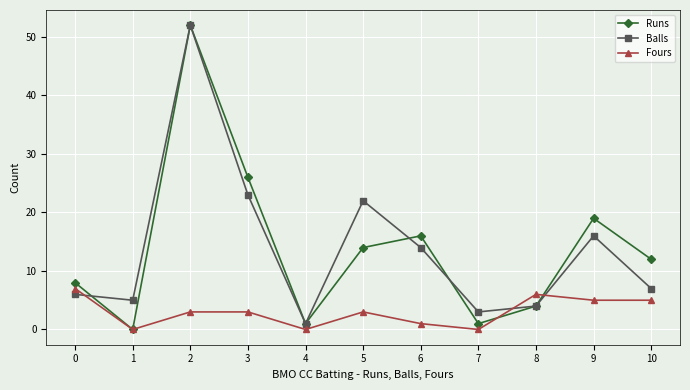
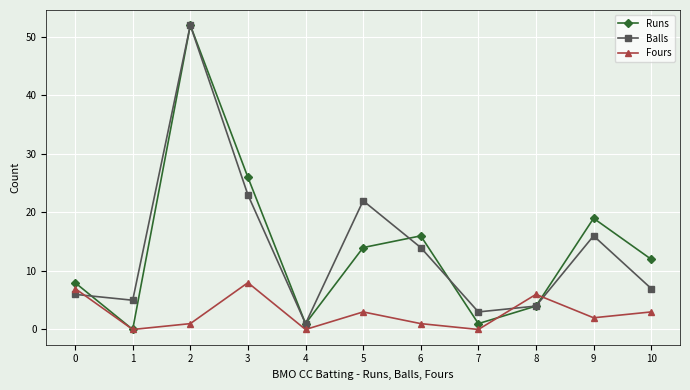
  {
    "Fours": {
      "0": 7,
-     "2": 3,
-     "3": 3,
+     "2": 1,
+     "3": 8,
      "4": 0,
      "5": 3,
      "6": 1,
      "7": 0,
      "8": 6,
-     "9": 5,
-     "10": 5
+     "9": 2,
+     "10": 3
    }
  }
